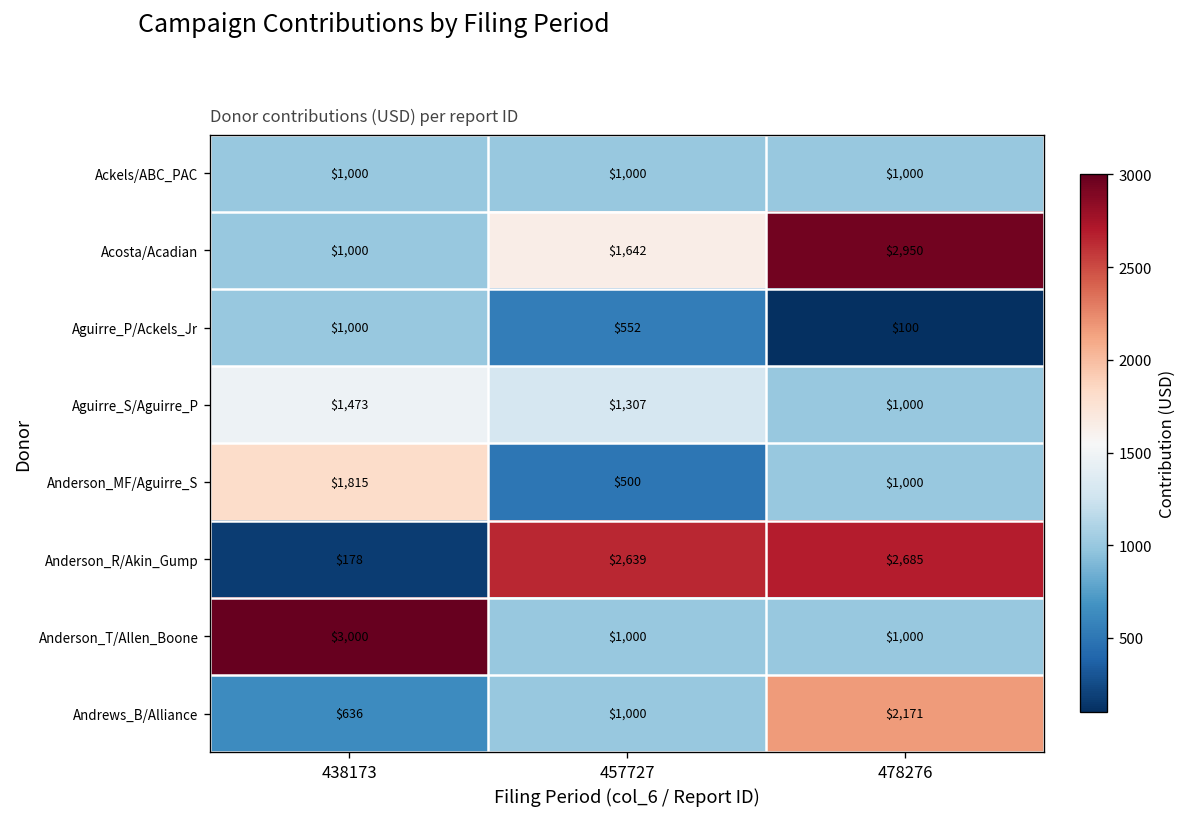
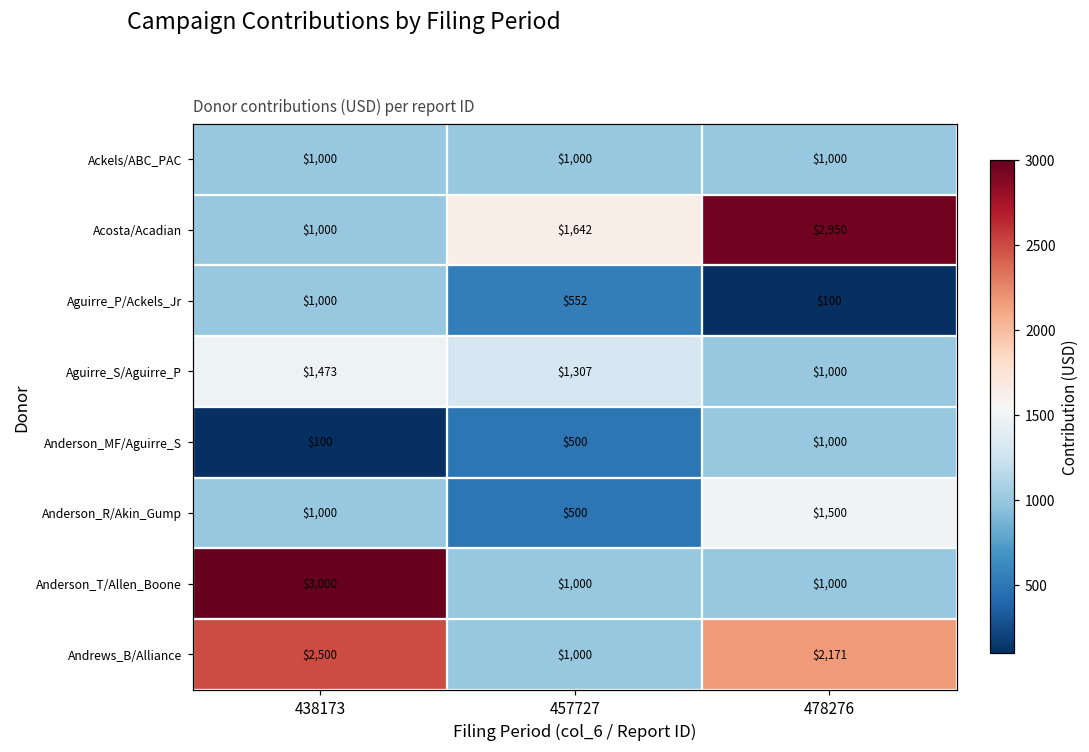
  {
    "Anderson_MF/Aguirre_S": {
-     "438173": "$1,815"
+     "438173": "$100"
    },
    "Anderson_R/Akin_Gump": {
-     "438173": "$178",
-     "457727": "$2,639",
-     "478276": "$2,685"
+     "438173": "$1,000",
+     "457727": "$500",
+     "478276": "$1,500"
    },
    "Andrews_B/Alliance": {
-     "438173": "$636"
+     "438173": "$2,500"
    }
  }
